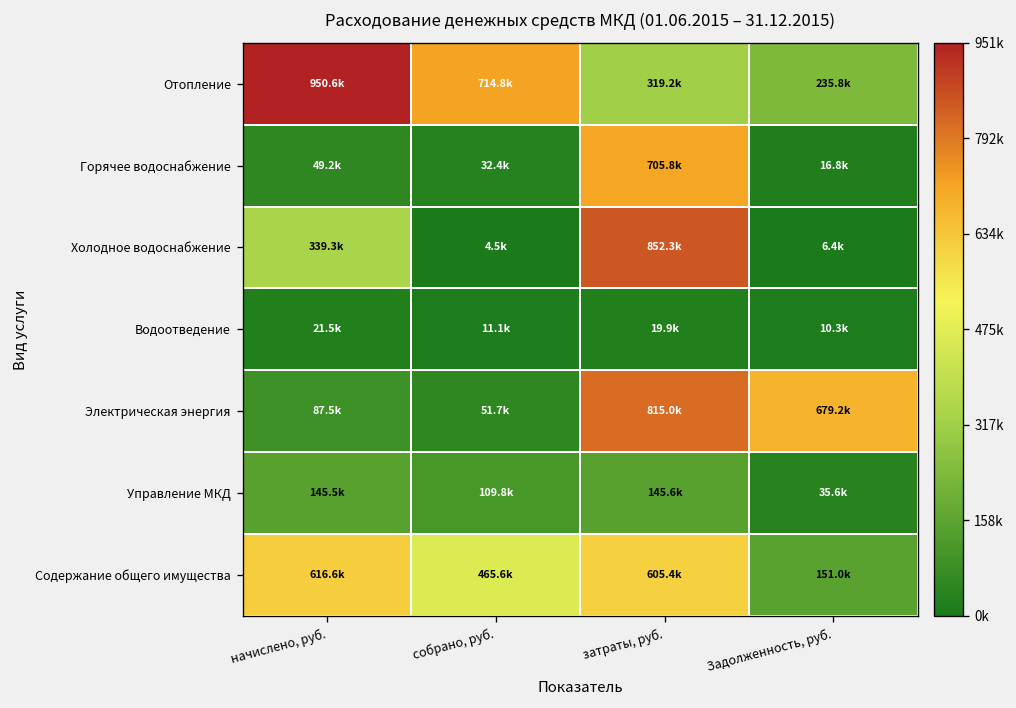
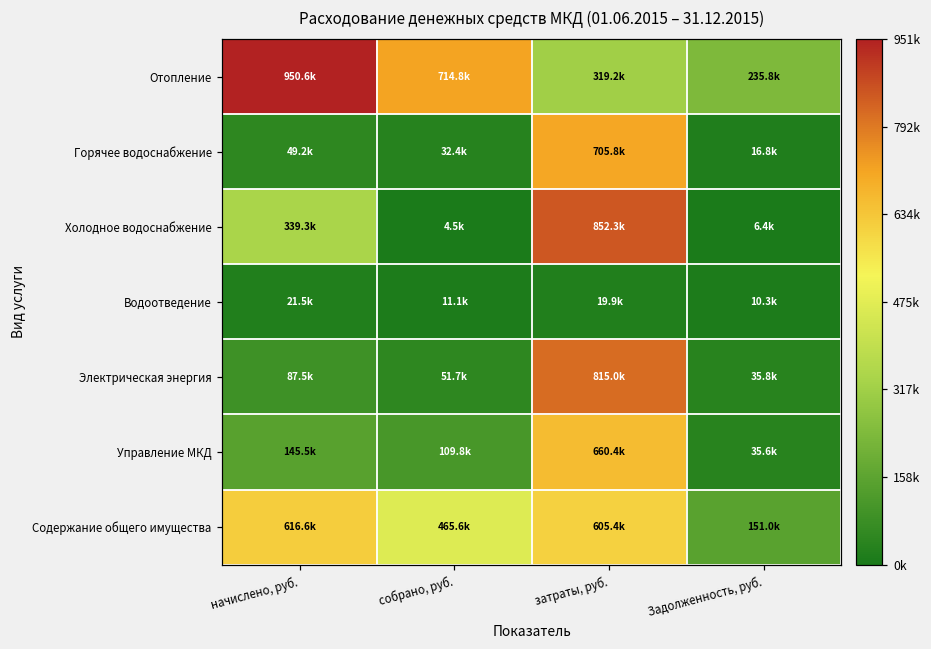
  {
    "Отопление": {
      "начислено, руб.": "950.6k",
      "собрано, руб.": "714.8k",
      "затраты, руб.": "319.2k",
      "Задолженность, руб.": "235.8k"
    },
    "Горячее водоснабжение": {
      "начислено, руб.": "49.2k",
      "собрано, руб.": "32.4k",
      "затраты, руб.": "705.8k",
      "Задолженность, руб.": "16.8k"
    },
    "Холодное водоснабжение": {
      "начислено, руб.": "339.3k",
      "собрано, руб.": "4.5k",
      "затраты, руб.": "852.3k",
      "Задолженность, руб.": "6.4k"
    },
    "Водоотведение": {
      "начислено, руб.": "21.5k",
      "собрано, руб.": "11.1k",
      "затраты, руб.": "19.9k",
      "Задолженность, руб.": "10.3k"
    },
    "Электрическая энергия": {
      "начислено, руб.": "87.5k",
      "собрано, руб.": "51.7k",
      "затраты, руб.": "815.0k",
-     "Задолженность, руб.": "679.2k"
+     "Задолженность, руб.": "35.8k"
    },
    "Управление МКД": {
      "начислено, руб.": "145.5k",
      "собрано, руб.": "109.8k",
-     "затраты, руб.": "145.6k",
+     "затраты, руб.": "660.4k",
      "Задолженность, руб.": "35.6k"
    },
    "Содержание общего имущества": {
      "начислено, руб.": "616.6k",
      "собрано, руб.": "465.6k",
      "затраты, руб.": "605.4k",
      "Задолженность, руб.": "151.0k"
    }
  }
